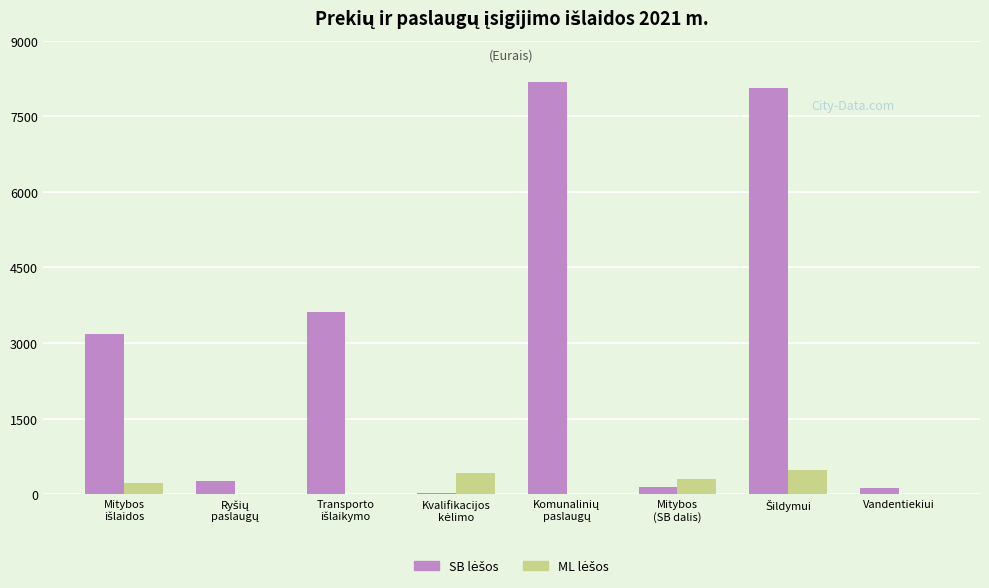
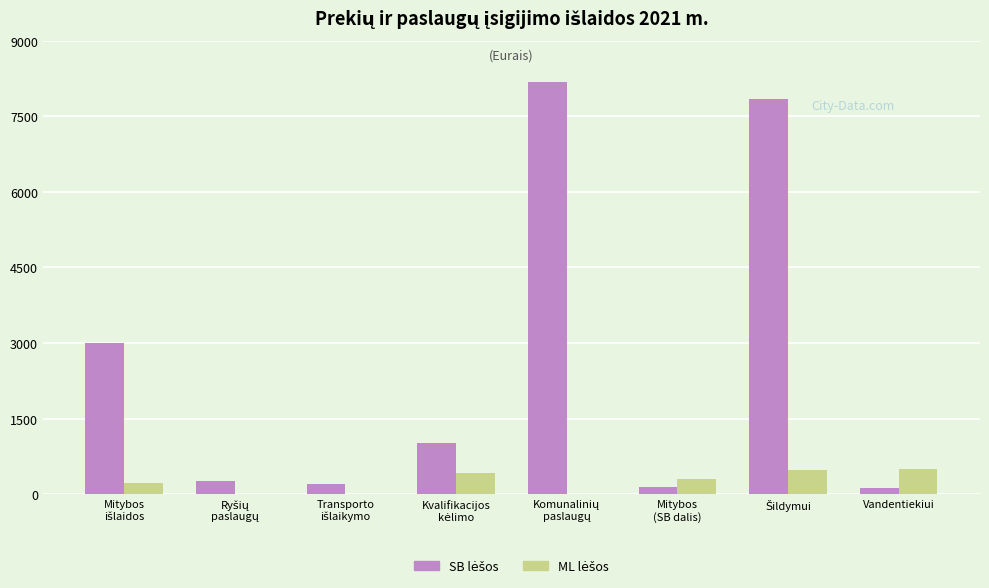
  {
    "SB lėšos": {
-     "Mitybos išlaidos": 3200,
+     "Mitybos išlaidos": 3000,
      "Ryšių paslaugų": 300,
-     "Transporto išlaikymo": 3600,
-     "Kvalifikacijos kėlimo": 0,
+     "Transporto išlaikymo": 200,
+     "Kvalifikacijos kėlimo": 1000,
      "Komunalinių paslaugų": 8200,
      "Mitybos (SB dalis)": 100,
-     "Šildymui": 8100,
+     "Šildymui": 7800,
      "Vandentiekiui": 100
    },
    "ML lėšos": {
      "Mitybos išlaidos": 200,
      "Ryšių paslaugų": 0,
      "Transporto išlaikymo": 0,
      "Kvalifikacijos kėlimo": 400,
      "Komunalinių paslaugų": 0,
      "Mitybos (SB dalis)": 300,
      "Šildymui": 500,
-     "Vandentiekiui": 0
+     "Vandentiekiui": 500
    }
  }
